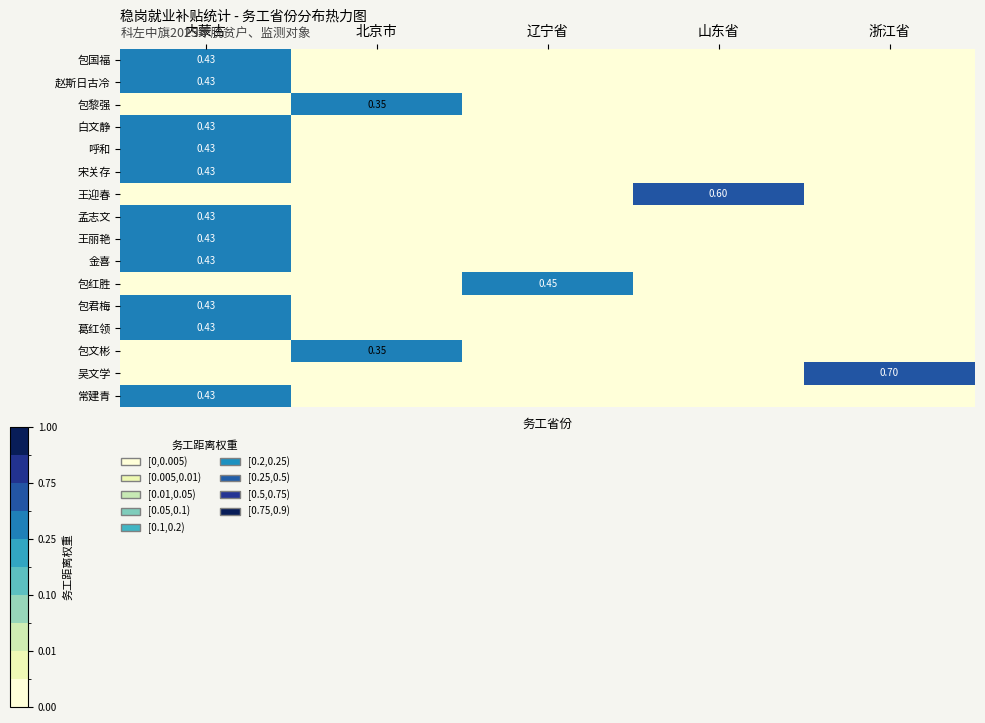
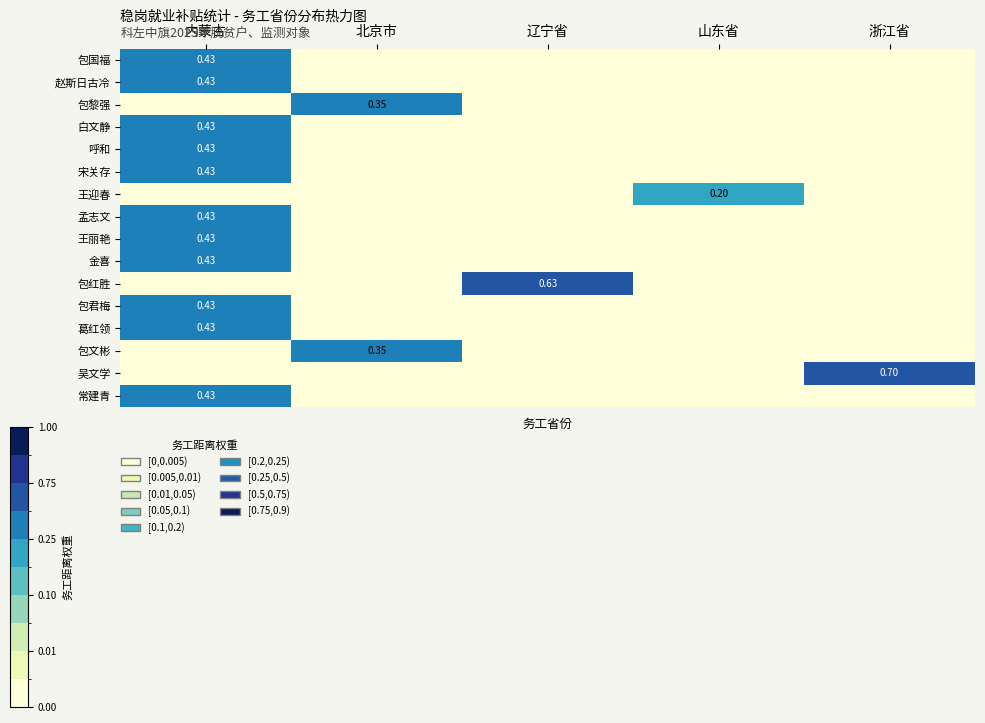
  {
    "稳岗就业补贴统计 - 务工省份分布热力图": {
      "包国福": {
        "内蒙古": 0.43
      },
      "赵斯日古冷": {
        "内蒙古": 0.43
      },
      "包黎强": {
        "北京市": 0.35
      },
      "白文静": {
        "内蒙古": 0.43
      },
      "呼和": {
        "内蒙古": 0.43
      },
      "宋关存": {
        "内蒙古": 0.43
      },
      "王迎春": {
-       "山东省": 0.60
+       "山东省": 0.20
      },
      "孟志文": {
        "内蒙古": 0.43
      },
      "王丽艳": {
        "内蒙古": 0.43
      },
      "金喜": {
        "内蒙古": 0.43
      },
      "包红胜": {
-       "辽宁省": 0.45
+       "辽宁省": 0.63
      },
      "包君梅": {
        "内蒙古": 0.43
      },
      "葛红领": {
        "内蒙古": 0.43
      },
      "包文彬": {
        "北京市": 0.35
      },
      "吴文学": {
        "浙江省": 0.70
      },
      "常建青": {
        "内蒙古": 0.43
      }
    }
  }
